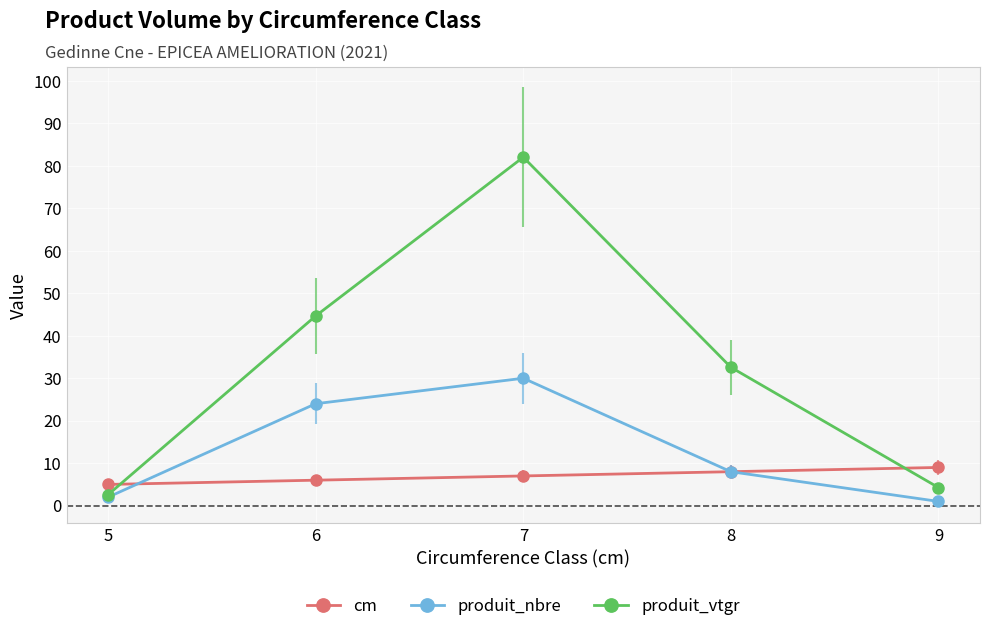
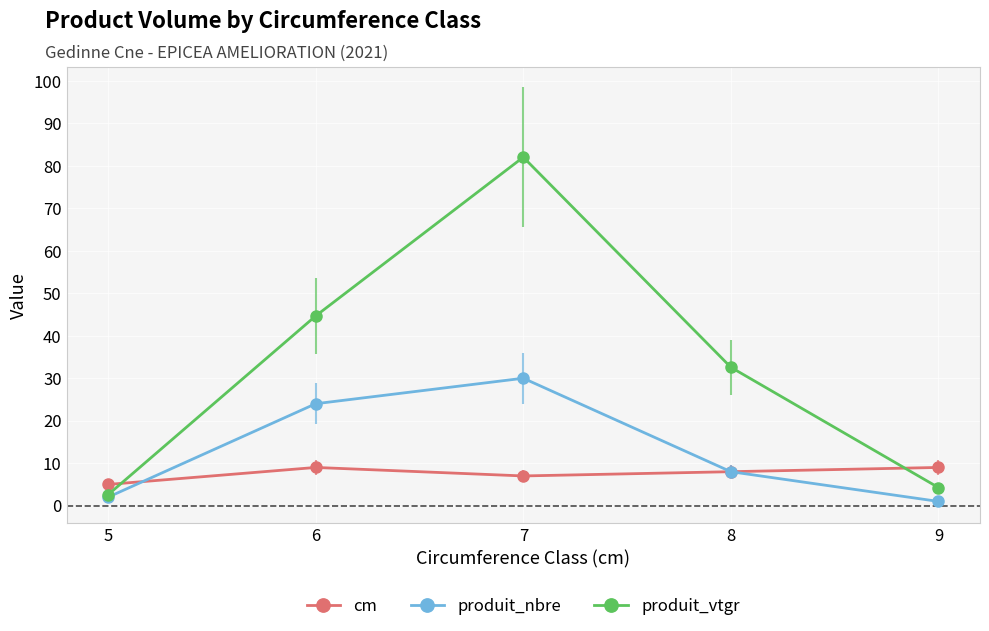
  {
    "cm": {
      "5": 5,
-     "6": 6,
+     "6": 9,
      "7": 7,
      "9": 9
    },
    "produit_nbre": {
      "6": 24,
      "7": 30,
      "9": 1
    },
    "produit_vtgr": {
      "6": 45,
      "7": 82,
      "8": 33,
      "9": 4
    }
  }
